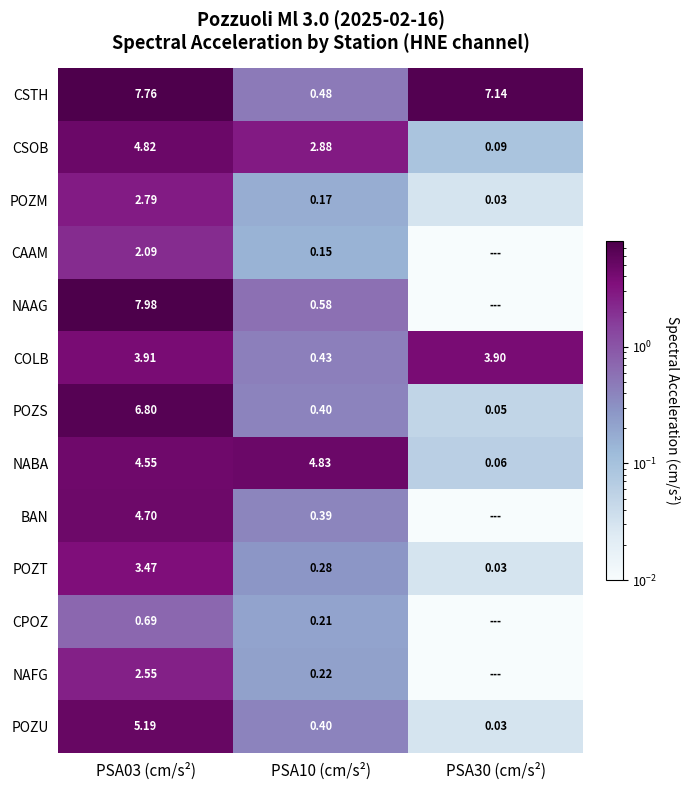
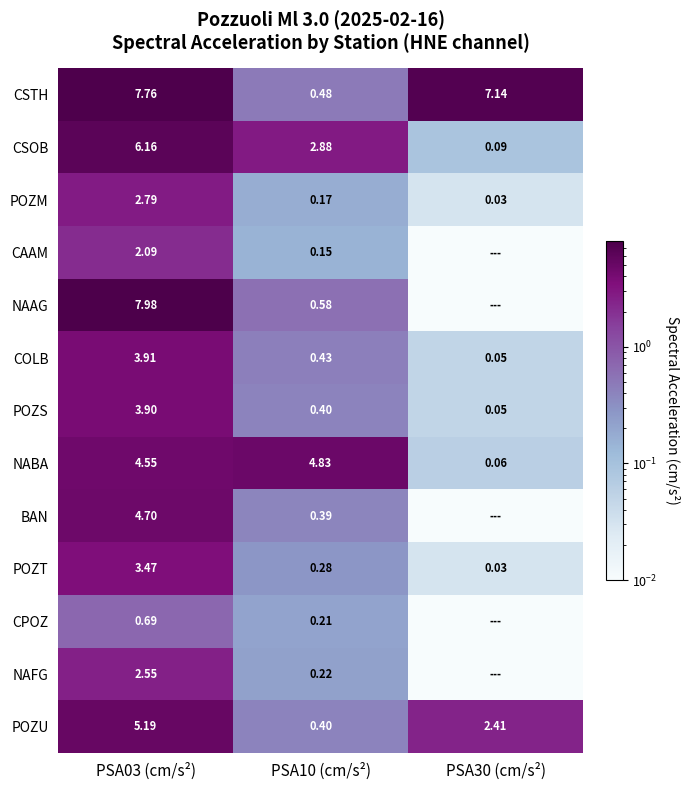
  {
    "CSTH": {
      "PSA03 (cm/s²)": 7.76,
      "PSA10 (cm/s²)": 0.48,
      "PSA30 (cm/s²)": 7.14
    },
    "CSOB": {
-     "PSA03 (cm/s²)": 4.82,
+     "PSA03 (cm/s²)": 6.16,
      "PSA10 (cm/s²)": 2.88,
      "PSA30 (cm/s²)": 0.09
    },
    "POZM": {
      "PSA03 (cm/s²)": 2.79,
      "PSA10 (cm/s²)": 0.17,
      "PSA30 (cm/s²)": 0.03
    },
    "CAAM": {
      "PSA03 (cm/s²)": 2.09,
      "PSA10 (cm/s²)": 0.15
    },
    "NAAG": {
      "PSA03 (cm/s²)": 7.98,
      "PSA10 (cm/s²)": 0.58
    },
    "COLB": {
      "PSA03 (cm/s²)": 3.91,
      "PSA10 (cm/s²)": 0.43,
-     "PSA30 (cm/s²)": 3.90
+     "PSA30 (cm/s²)": 0.05
    },
    "POZS": {
-     "PSA03 (cm/s²)": 6.80,
+     "PSA03 (cm/s²)": 3.90,
      "PSA10 (cm/s²)": 0.40,
      "PSA30 (cm/s²)": 0.05
    },
    "NABA": {
      "PSA03 (cm/s²)": 4.55,
      "PSA10 (cm/s²)": 4.83,
      "PSA30 (cm/s²)": 0.06
    },
    "BAN": {
      "PSA03 (cm/s²)": 4.70,
      "PSA10 (cm/s²)": 0.39
    },
    "POZT": {
      "PSA03 (cm/s²)": 3.47,
      "PSA10 (cm/s²)": 0.28,
      "PSA30 (cm/s²)": 0.03
    },
    "CPOZ": {
      "PSA03 (cm/s²)": 0.69,
      "PSA10 (cm/s²)": 0.21
    },
    "NAFG": {
      "PSA03 (cm/s²)": 2.55,
      "PSA10 (cm/s²)": 0.22
    },
    "POZU": {
      "PSA03 (cm/s²)": 5.19,
      "PSA10 (cm/s²)": 0.40,
-     "PSA30 (cm/s²)": 0.03
+     "PSA30 (cm/s²)": 2.41
    }
  }
